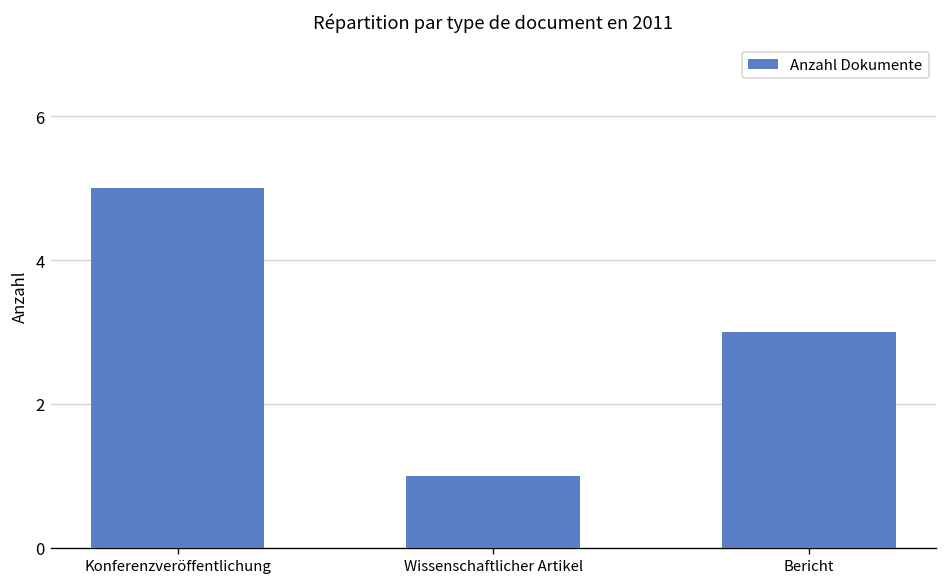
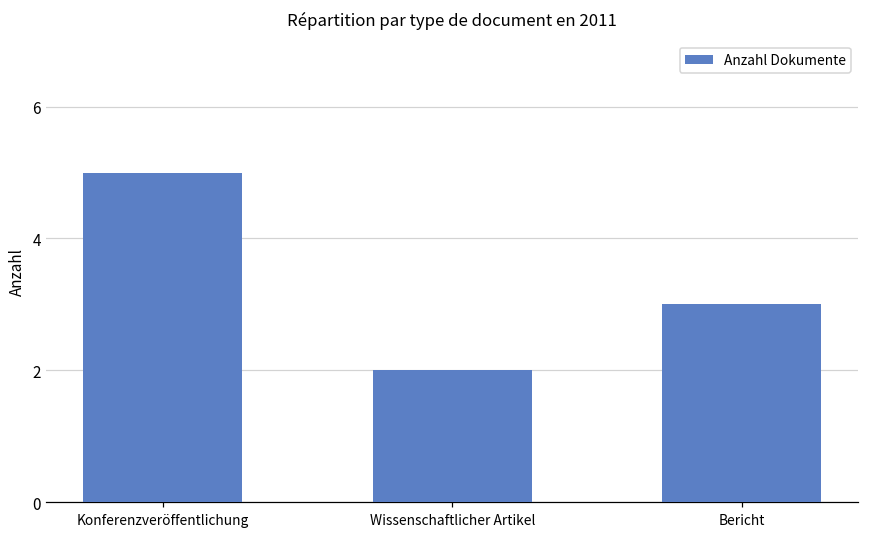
  {
    "Konferenzveröffentlichung": 5,
-   "Wissenschaftlicher Artikel": 1,
+   "Wissenschaftlicher Artikel": 2,
    "Bericht": 3
  }
